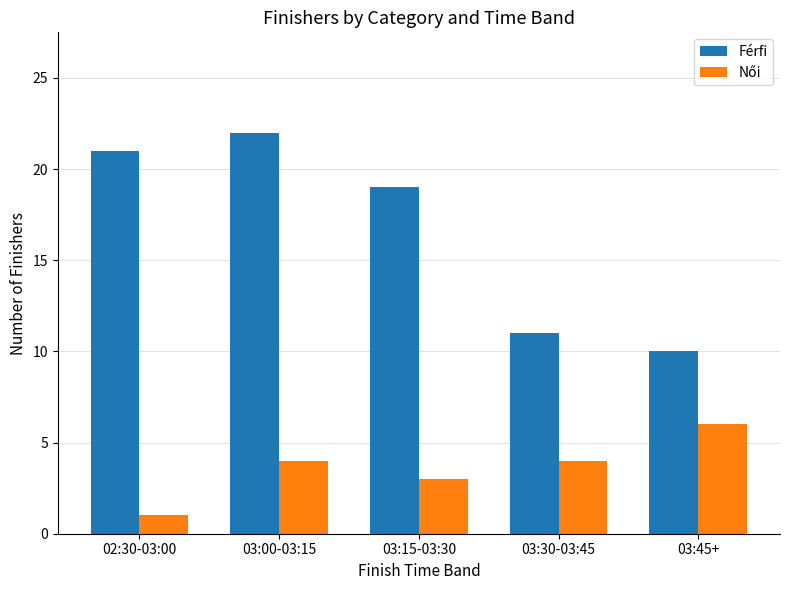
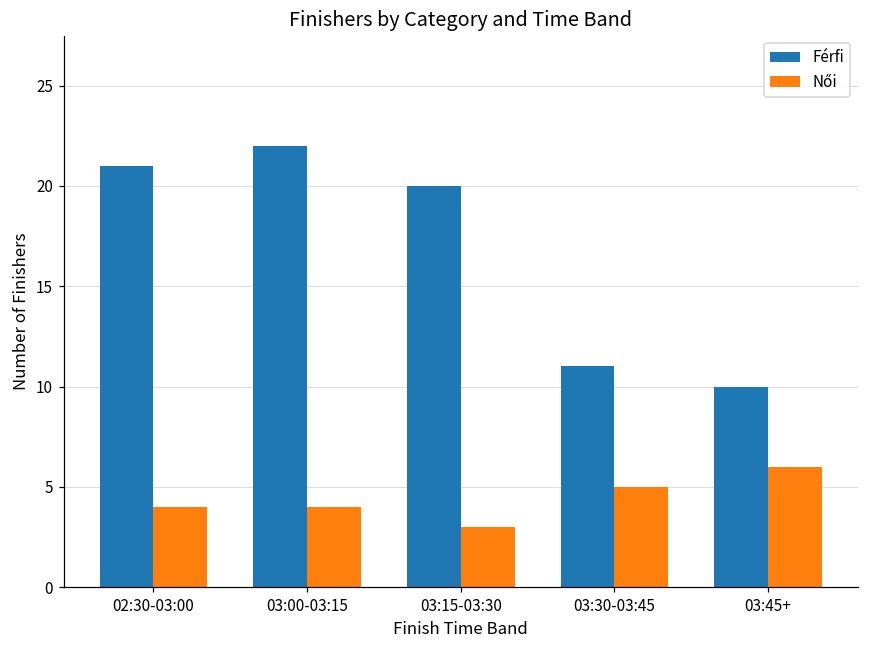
  {
    "Férfi": {
      "02:30-03:00": 21,
      "03:00-03:15": 22,
-     "03:15-03:30": 19,
+     "03:15-03:30": 20,
      "03:30-03:45": 11,
      "03:45+": 10
    },
    "Női": {
-     "02:30-03:00": 1,
+     "02:30-03:00": 4,
      "03:00-03:15": 4,
      "03:15-03:30": 3,
-     "03:30-03:45": 4,
+     "03:30-03:45": 5,
      "03:45+": 6
    }
  }
